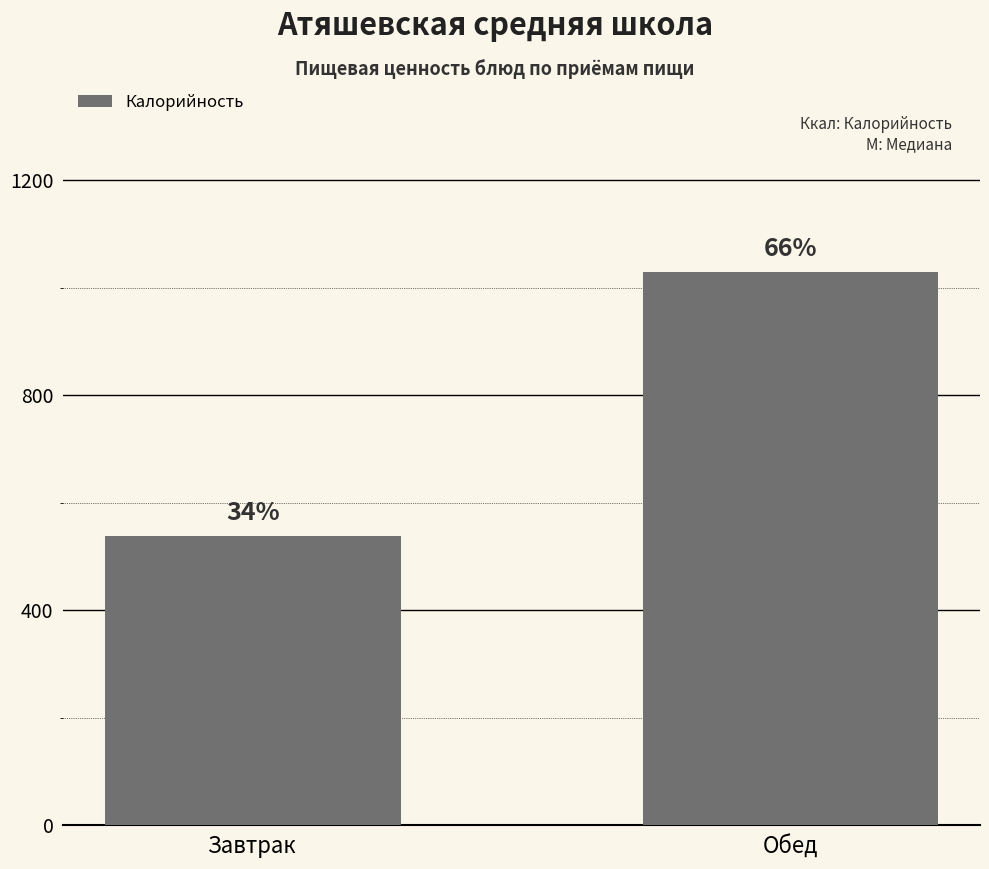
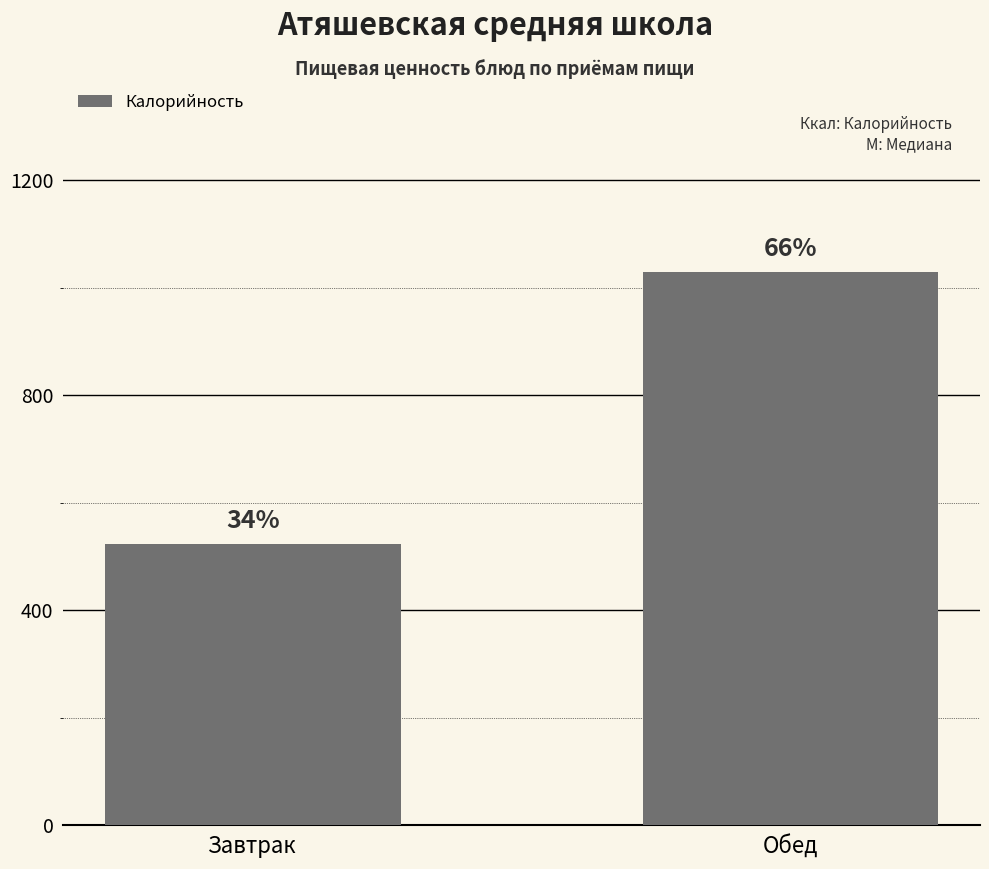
  {
-   "Завтрак": 540
+   "Завтрак": 520
  }
